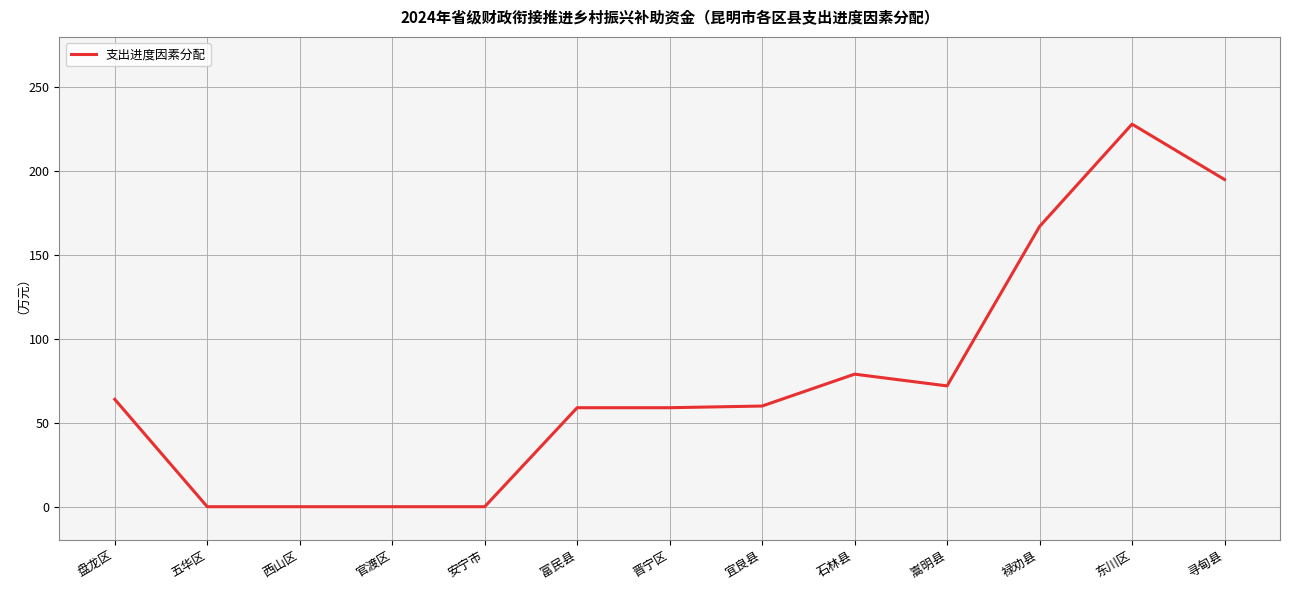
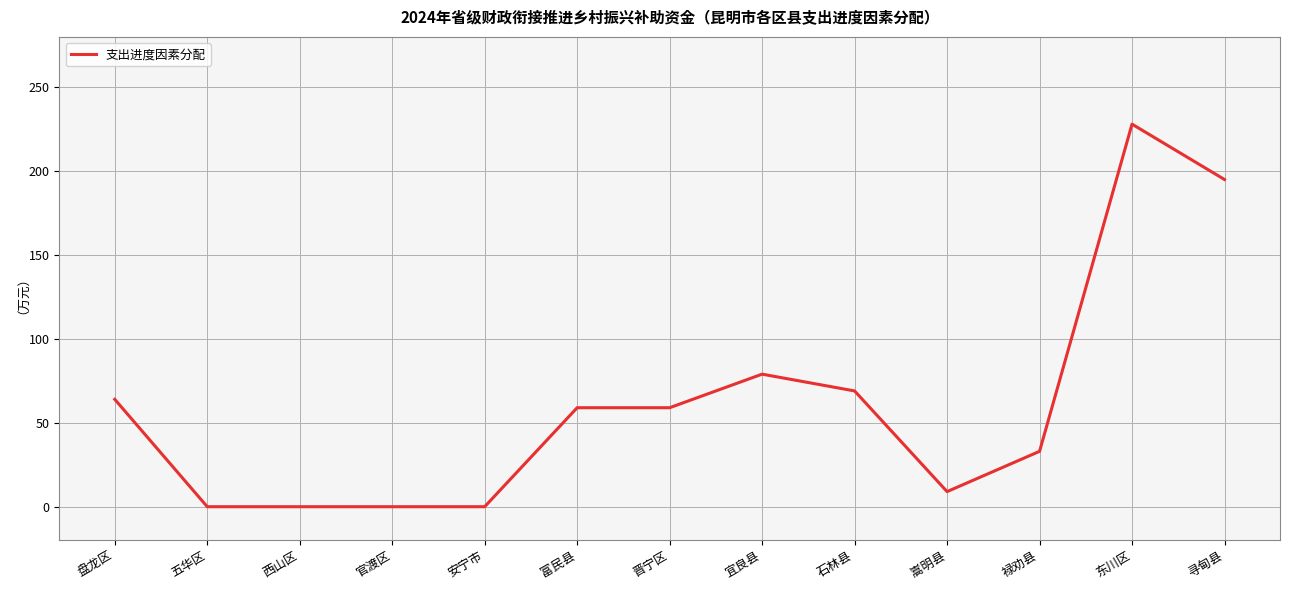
  {
    "盘龙区": 64,
    "五华区": 0,
    "西山区": 0,
    "官渡区": 0,
    "安宁市": 0,
    "富民县": 59,
    "晋宁区": 59,
-   "宜良县": 60,
-   "石林县": 79,
-   "嵩明县": 72,
-   "禄劝县": 167,
+   "宜良县": 79,
+   "石林县": 69,
+   "嵩明县": 9,
+   "禄劝县": 33,
    "东川区": 228,
    "寻甸县": 195
  }
